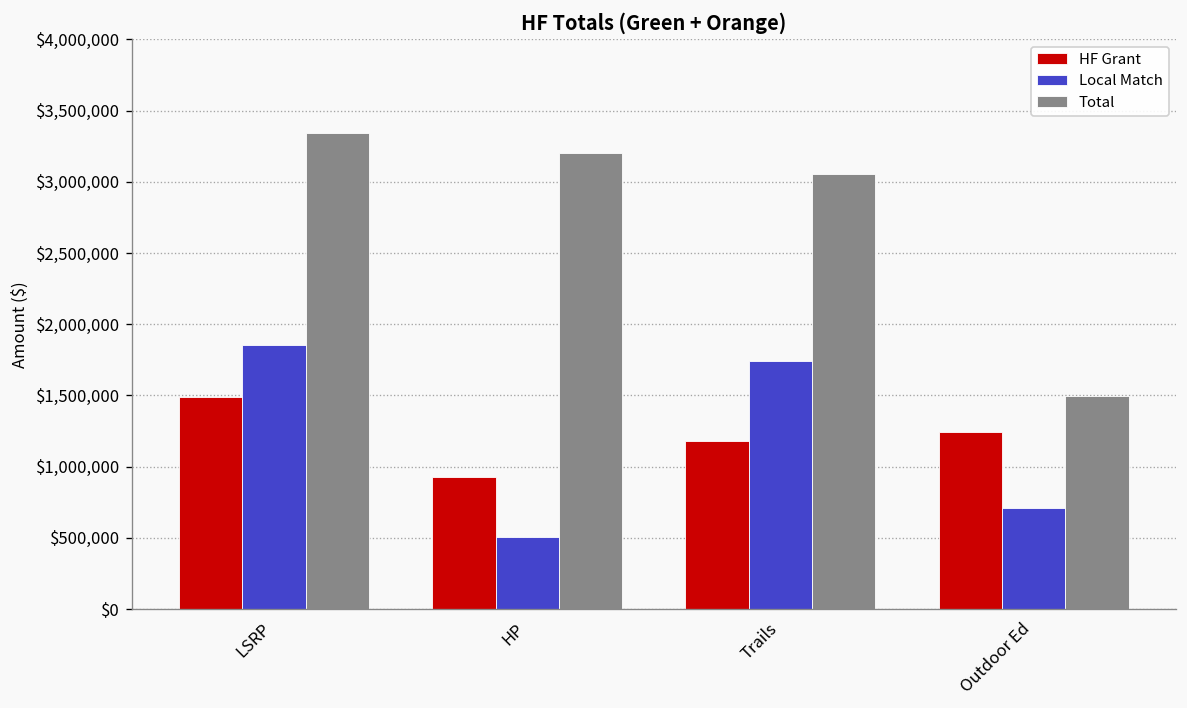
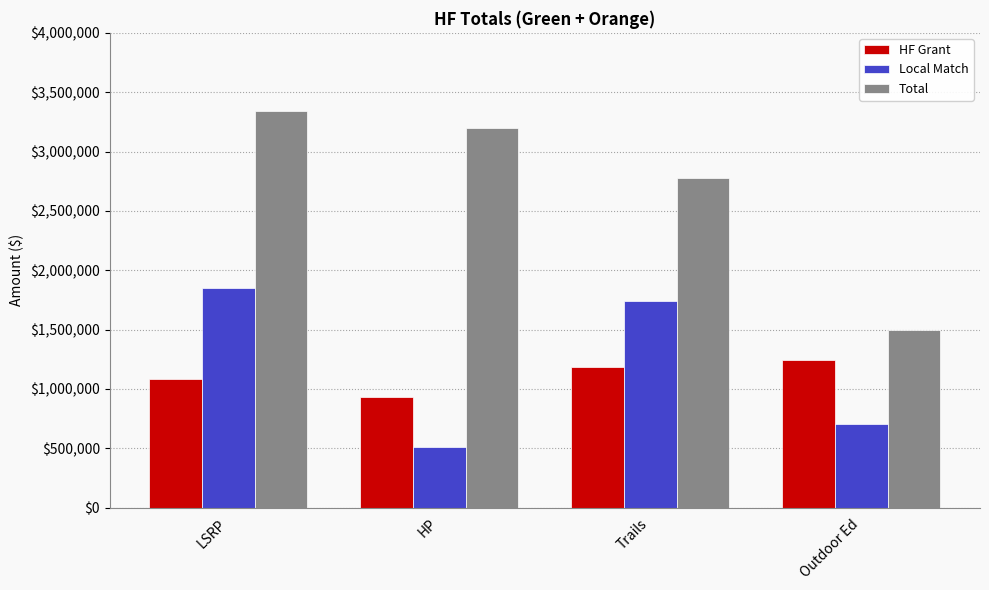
  {
    "HF Grant": {
-     "LSRP": "$1,490,000",
+     "LSRP": "$1,080,000",
      "HP": "$930,000",
      "Trails": "$1,180,000",
      "Outdoor Ed": "$1,240,000"
    },
    "Local Match": {
      "LSRP": "$1,850,000",
      "HP": "$510,000",
      "Trails": "$1,740,000",
      "Outdoor Ed": "$710,000"
    },
    "Total": {
      "LSRP": "$3,340,000",
      "HP": "$3,200,000",
-     "Trails": "$3,050,000",
+     "Trails": "$2,780,000",
      "Outdoor Ed": "$1,500,000"
    }
  }
